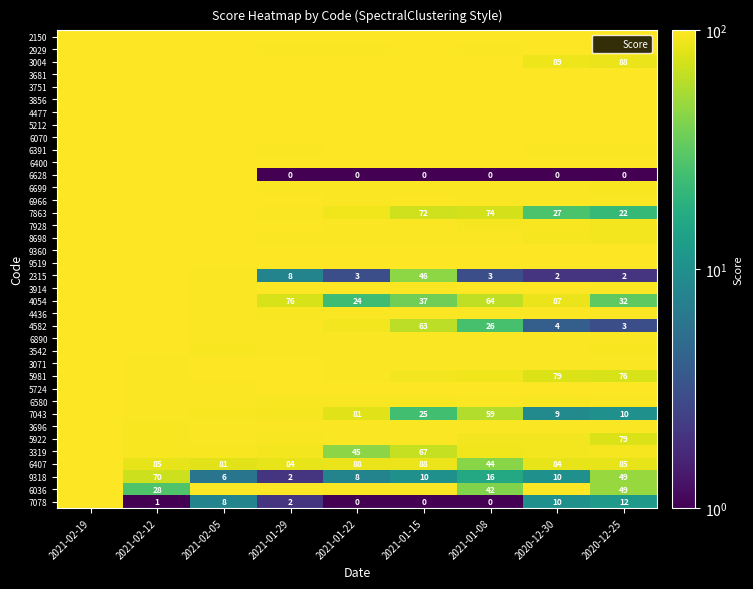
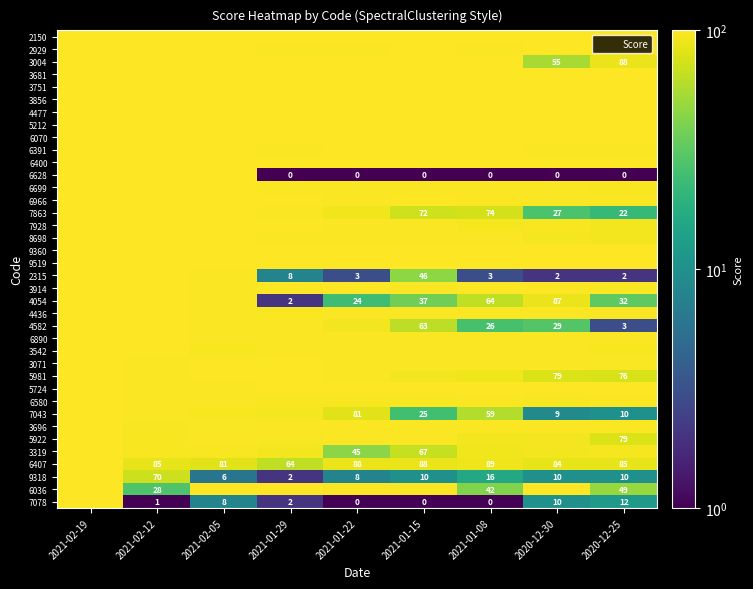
  {
    "3004": {
-     "2020-12-30": 89,
+     "2020-12-30": 55,
      "2020-12-25": 88
    },
    "6628": {
      "2021-01-29": 0,
      "2021-01-22": 0,
      "2021-01-15": 0,
      "2021-01-08": 0,
      "2020-12-30": 0,
      "2020-12-25": 0
    },
    "7863": {
      "2021-01-15": 72,
      "2021-01-08": 74,
      "2020-12-30": 27,
      "2020-12-25": 22
    },
    "2315": {
      "2021-01-29": 8,
      "2021-01-22": 3,
      "2021-01-15": 46,
      "2021-01-08": 3,
      "2020-12-30": 2,
      "2020-12-25": 2
    },
    "4054": {
-     "2021-01-29": 76,
+     "2021-01-29": 2,
      "2021-01-22": 24,
      "2021-01-15": 37,
      "2021-01-08": 64,
      "2020-12-30": 87,
      "2020-12-25": 32
    },
    "4582": {
      "2021-01-15": 63,
      "2021-01-08": 26,
-     "2020-12-30": 4,
+     "2020-12-30": 29,
      "2020-12-25": 3
    },
    "5981": {
      "2020-12-30": 79,
      "2020-12-25": 76
    },
    "7043": {
      "2021-01-22": 81,
      "2021-01-15": 25,
      "2021-01-08": 59,
      "2020-12-30": 9,
      "2020-12-25": 10
    },
    "5922": {
      "2020-12-25": 79
    },
    "3319": {
      "2021-01-22": 45,
      "2021-01-15": 67
    },
    "6407": {
      "2021-02-12": 85,
      "2021-02-05": 81,
-     "2021-01-29": 84,
+     "2021-01-29": 64,
      "2021-01-22": 88,
      "2021-01-15": 88,
-     "2021-01-08": 44,
+     "2021-01-08": 89,
      "2020-12-30": 84,
      "2020-12-25": 85
    },
    "9318": {
      "2021-02-12": 70,
      "2021-02-05": 6,
      "2021-01-29": 2,
      "2021-01-22": 8,
      "2021-01-15": 10,
      "2021-01-08": 16,
      "2020-12-30": 10,
-     "2020-12-25": 49
+     "2020-12-25": 10
    },
    "6036": {
      "2021-02-12": 28,
      "2021-01-08": 42,
      "2020-12-25": 49
    },
    "7078": {
      "2021-02-12": 1,
      "2021-02-05": 8,
      "2021-01-29": 2,
      "2021-01-22": 0,
      "2021-01-15": 0,
      "2021-01-08": 0,
      "2020-12-30": 10,
      "2020-12-25": 12
    }
  }
